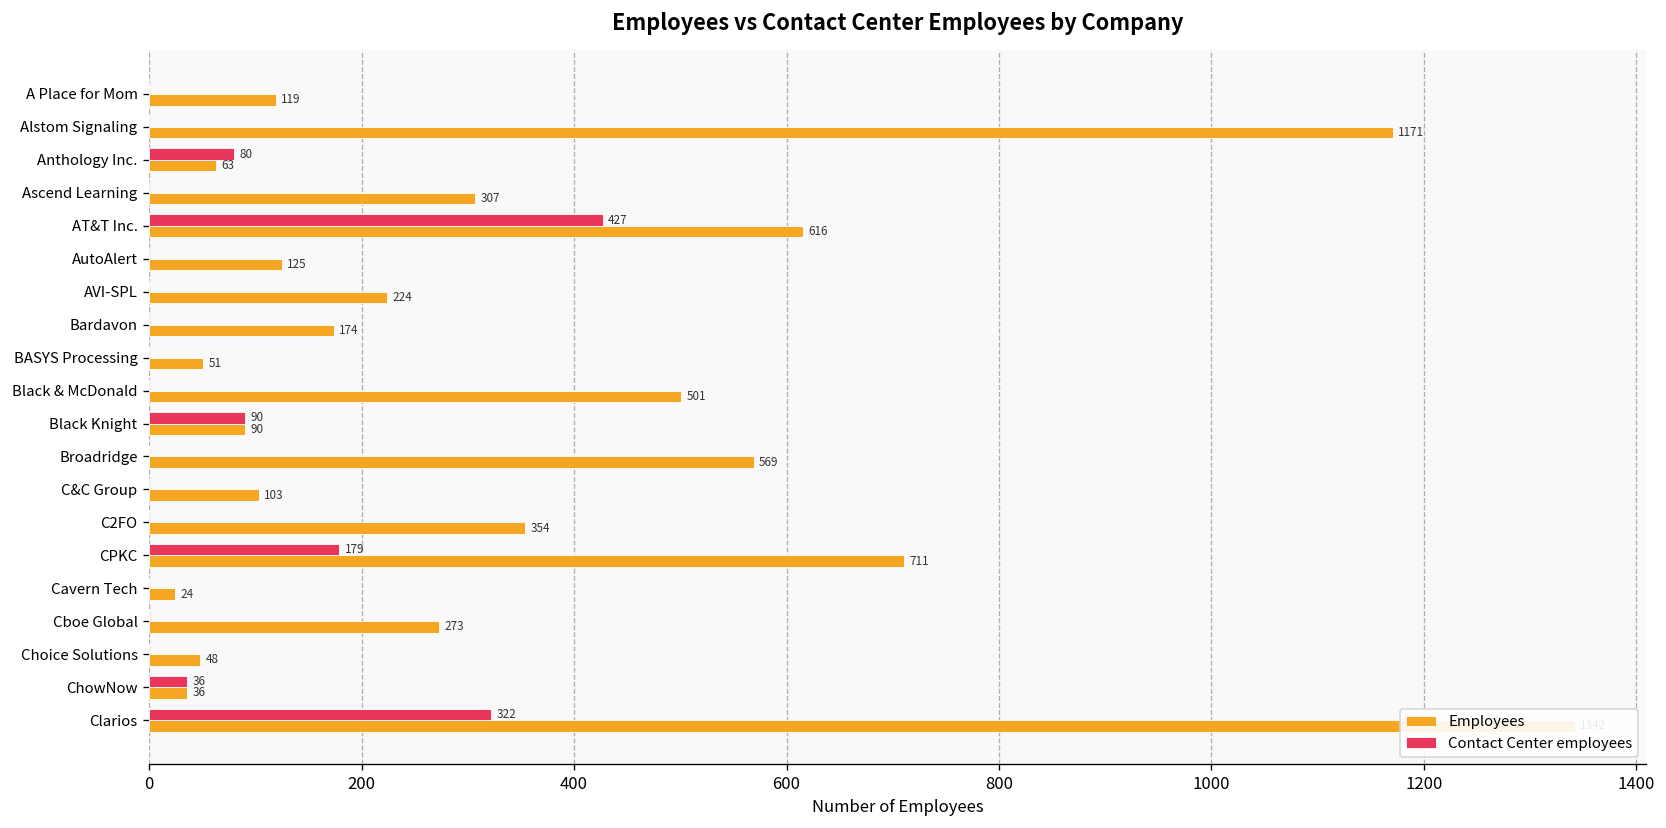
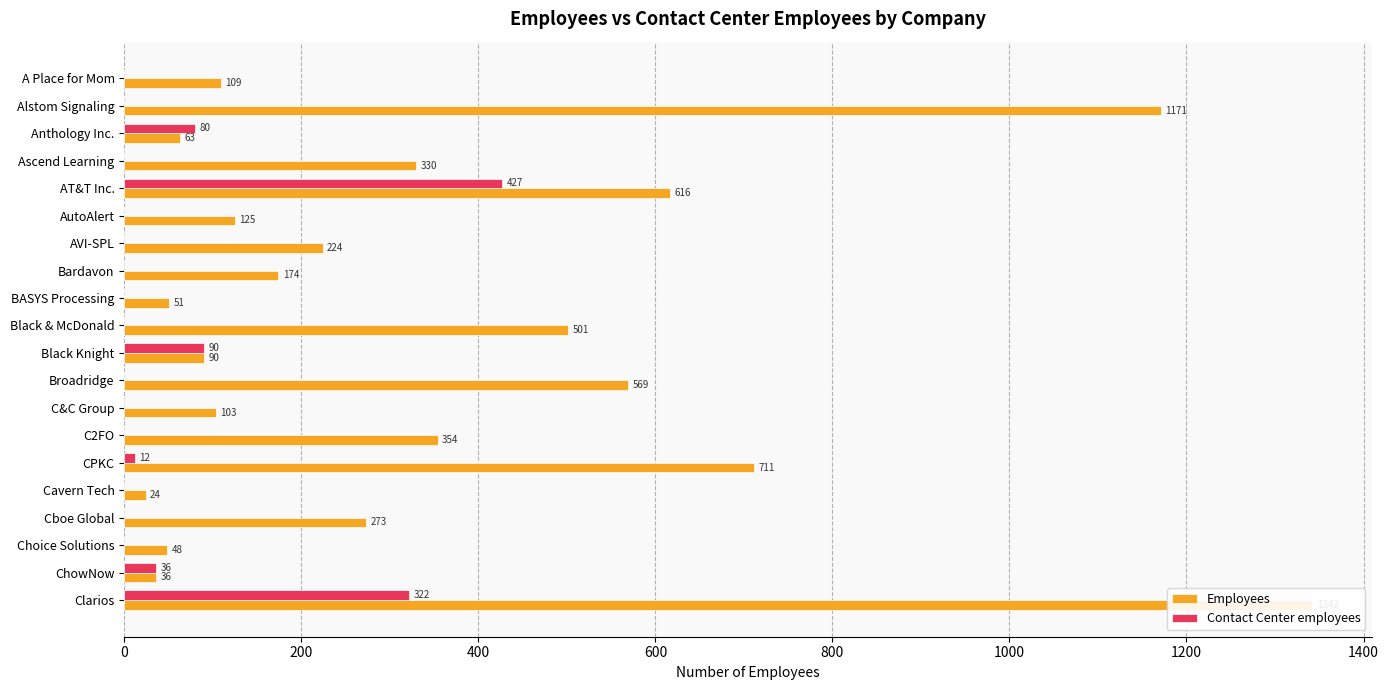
  {
    "Employees": {
-     "A Place for Mom": 119,
+     "A Place for Mom": 109,
      "Alstom Signaling": 1171,
      "Anthology Inc.": 63,
-     "Ascend Learning": 307,
+     "Ascend Learning": 330,
      "AT&T Inc.": 616,
      "AutoAlert": 125,
      "AVI-SPL": 224,
      "Bardavon": 174,
      "BASYS Processing": 51,
      "Black & McDonald": 501,
      "Black Knight": 90,
      "Broadridge": 569,
      "C&C Group": 103,
      "C2FO": 354,
      "CPKC": 711,
      "Cavern Tech": 24,
      "Cboe Global": 273,
      "Choice Solutions": 48,
      "ChowNow": 36
    },
    "Contact Center employees": {
      "Anthology Inc.": 80,
      "AT&T Inc.": 427,
      "Black Knight": 90,
-     "CPKC": 179,
+     "CPKC": 12,
      "ChowNow": 36,
      "Clarios": 322
    }
  }
